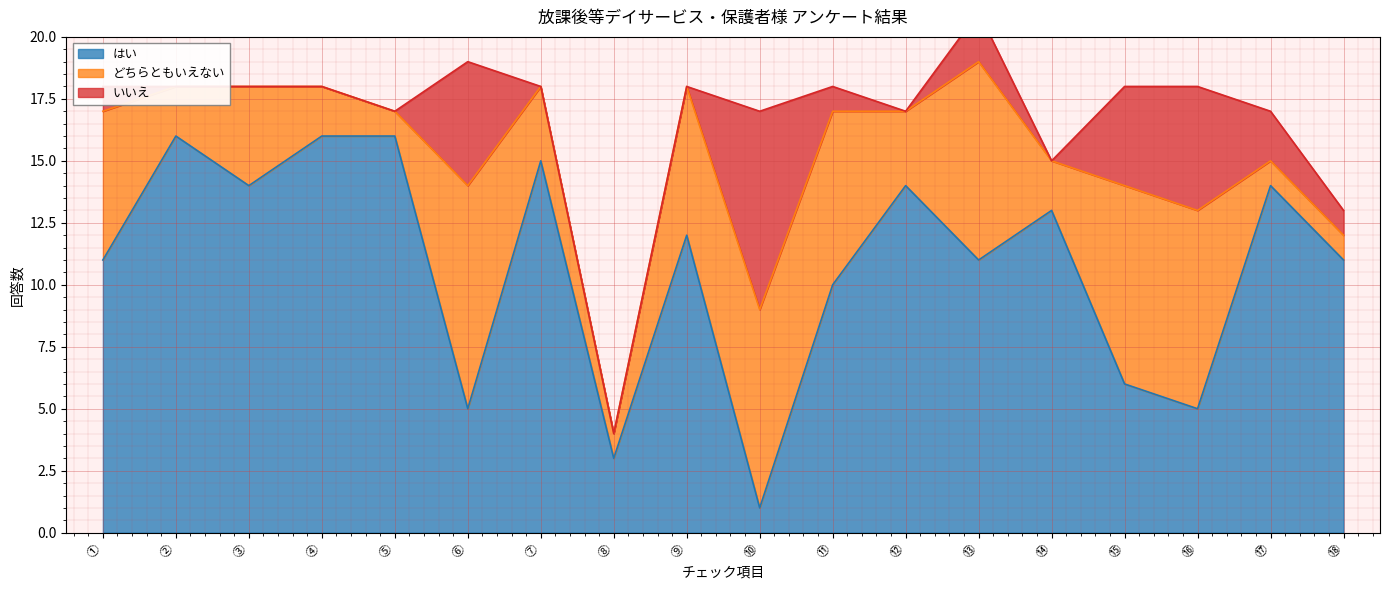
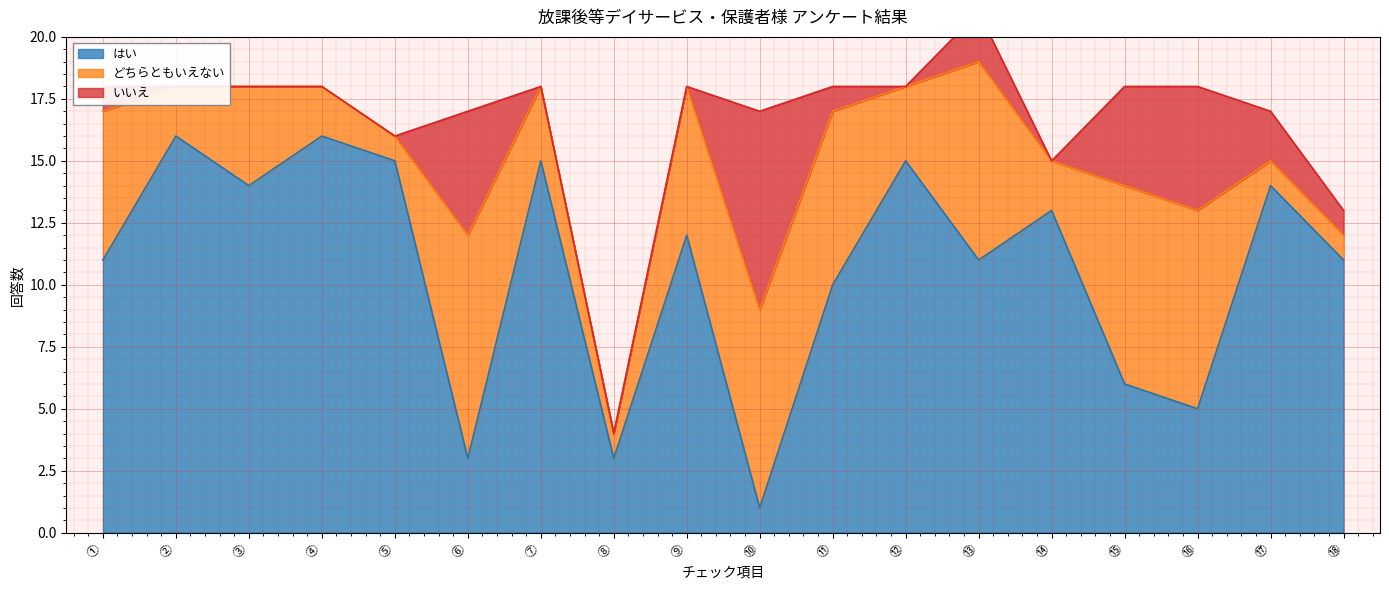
  {
    "はい": {
      "①": 11,
      "②": 16,
      "③": 14,
      "④": 16,
-     "⑤": 16,
-     "⑥": 5,
+     "⑤": 15,
+     "⑥": 3,
      "⑦": 15,
      "⑧": 3,
      "⑨": 12,
      "⑩": 1,
      "⑪": 10,
-     "⑫": 14,
+     "⑫": 15,
      "⑬": 11,
      "⑭": 13,
      "⑮": 6,
      "⑯": 5,
      "⑰": 14,
      "⑱": 11
    },
    "どちらともいえない": {
      "①": 6,
      "⑥": 9,
      "⑩": 8,
      "⑪": 7,
      "⑬": 8,
      "⑮": 8,
      "⑯": 8,
      "⑰": 1,
      "⑱": 1
    },
    "いいえ": {
      "⑥": 5,
      "⑩": 8,
      "⑪": 1,
      "⑮": 4,
      "⑯": 5,
      "⑰": 2,
      "⑱": 1
    }
  }
